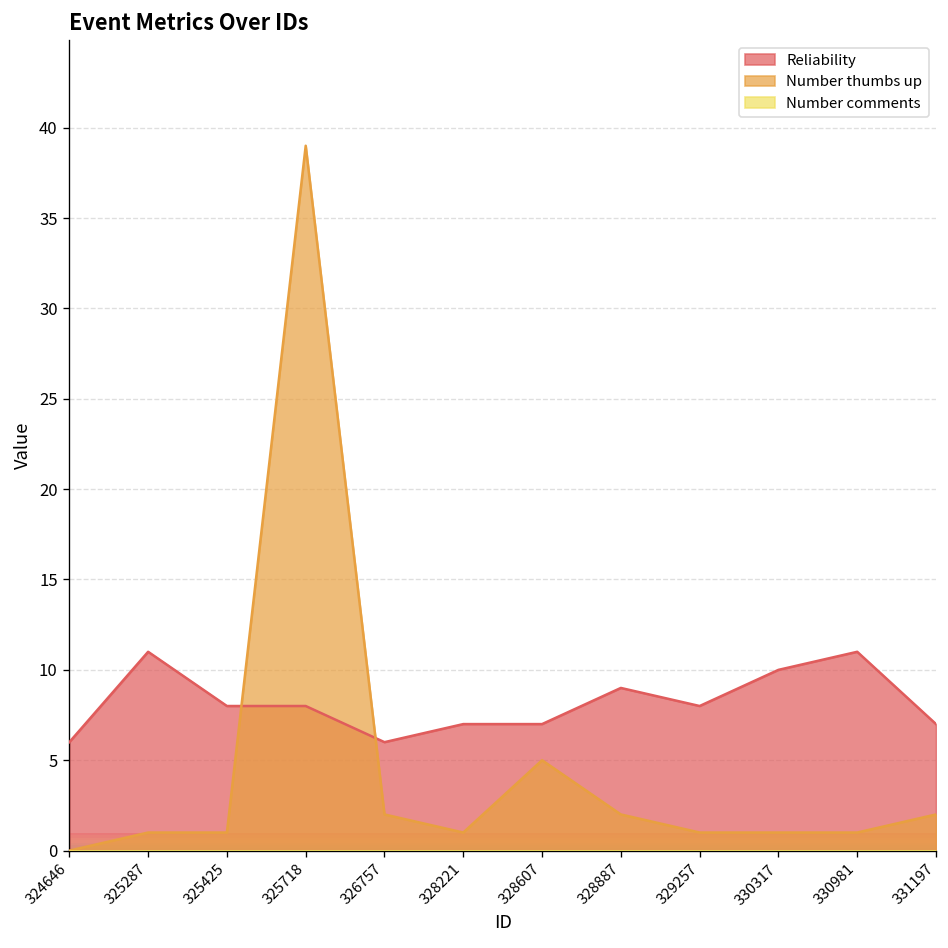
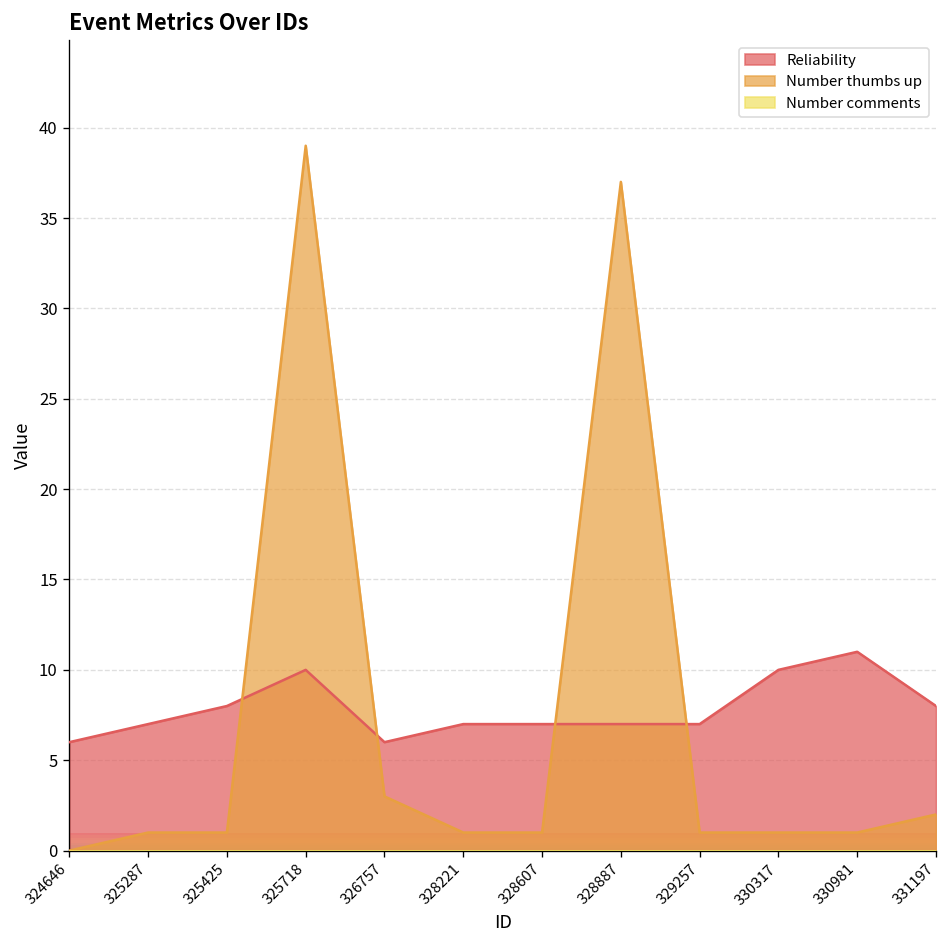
  {
    "Reliability": {
      "324646": 6,
-     "325287": 11,
+     "325287": 7,
      "325425": 8,
-     "325718": 8,
+     "325718": 10,
      "326757": 6,
      "328221": 7,
      "328607": 7,
-     "328887": 9,
-     "329257": 8,
+     "328887": 7,
+     "329257": 7,
      "330317": 10,
      "330981": 11,
-     "331197": 7
+     "331197": 8
    },
    "Number thumbs up": {
      "325287": 1,
      "325425": 1,
      "325718": 39,
-     "326757": 2,
+     "326757": 3,
      "328221": 1,
-     "328607": 5,
-     "328887": 2,
+     "328607": 1,
+     "328887": 37,
      "329257": 1,
      "330317": 1,
      "330981": 1,
      "331197": 2
    },
    "Number comments": {
      "325287": 0,
      "325425": 0,
      "325718": 0,
      "326757": 0,
      "328221": 0,
      "328607": 0,
      "328887": 0,
      "329257": 0,
      "330317": 0,
      "330981": 0,
      "331197": 0
    }
  }
